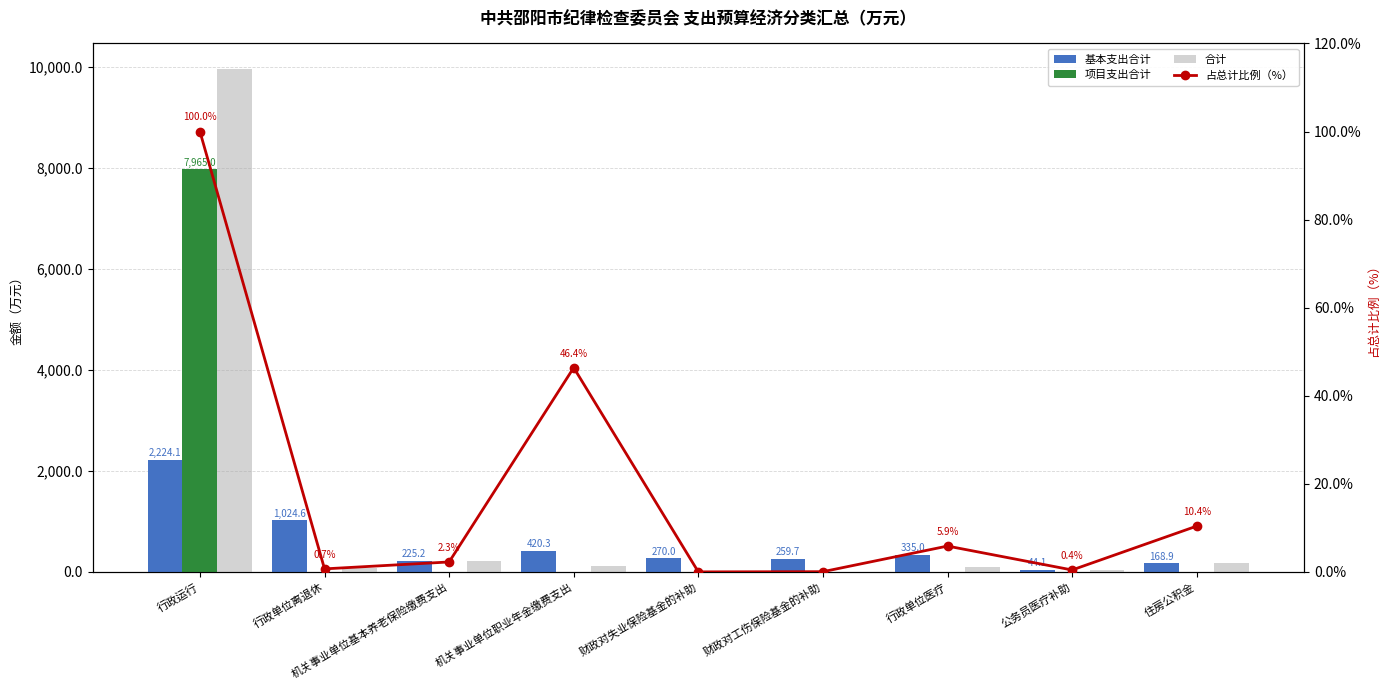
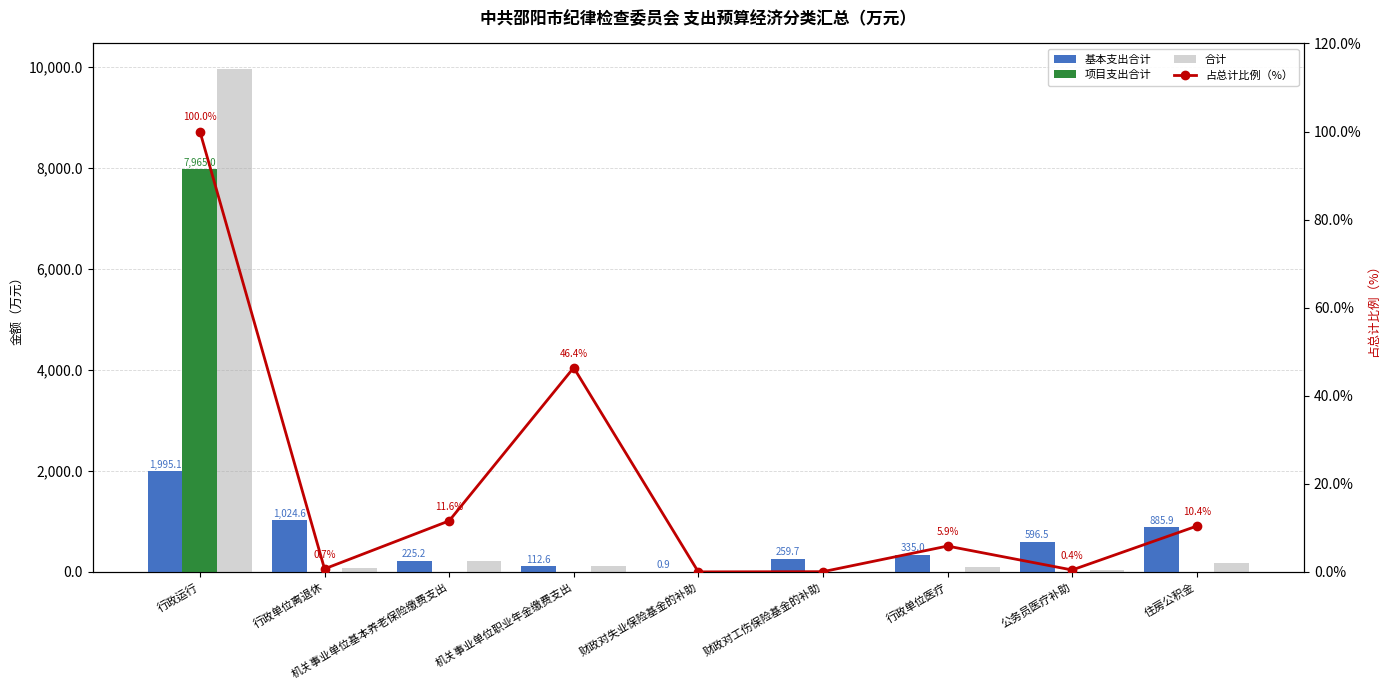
  {
    "基本支出合计": {
-     "行政运行": "2,224.1",
+     "行政运行": "1,995.1",
      "行政单位离退休": "1,024.6",
      "机关事业单位基本养老保险缴费支出": "225.2",
-     "机关事业单位职业年金缴费支出": "420.3",
-     "财政对失业保险基金的补助": "270.0",
+     "机关事业单位职业年金缴费支出": "112.6",
+     "财政对失业保险基金的补助": "0.9",
      "财政对工伤保险基金的补助": "259.7",
      "行政单位医疗": "335.0",
-     "公务员医疗补助": "44.1",
-     "住房公积金": "168.9"
+     "公务员医疗补助": "596.5",
+     "住房公积金": "885.9"
    },
    "项目支出合计": {
      "行政运行": "7,965.0"
    },
    "占总计比例（%）": {
      "行政运行": "100.0%",
      "行政单位离退休": "0.7%",
-     "机关事业单位基本养老保险缴费支出": "2.3%",
+     "机关事业单位基本养老保险缴费支出": "11.6%",
      "机关事业单位职业年金缴费支出": "46.4%",
      "行政单位医疗": "5.9%",
      "公务员医疗补助": "0.4%",
      "住房公积金": "10.4%"
    }
  }
